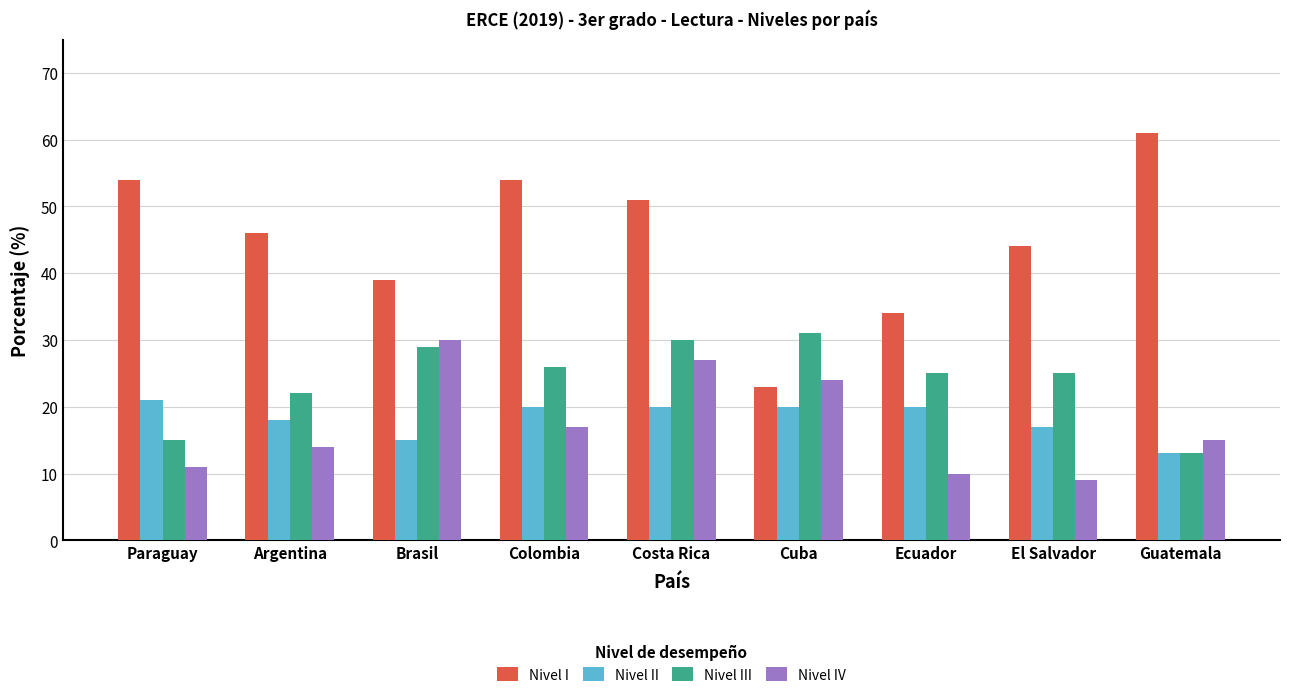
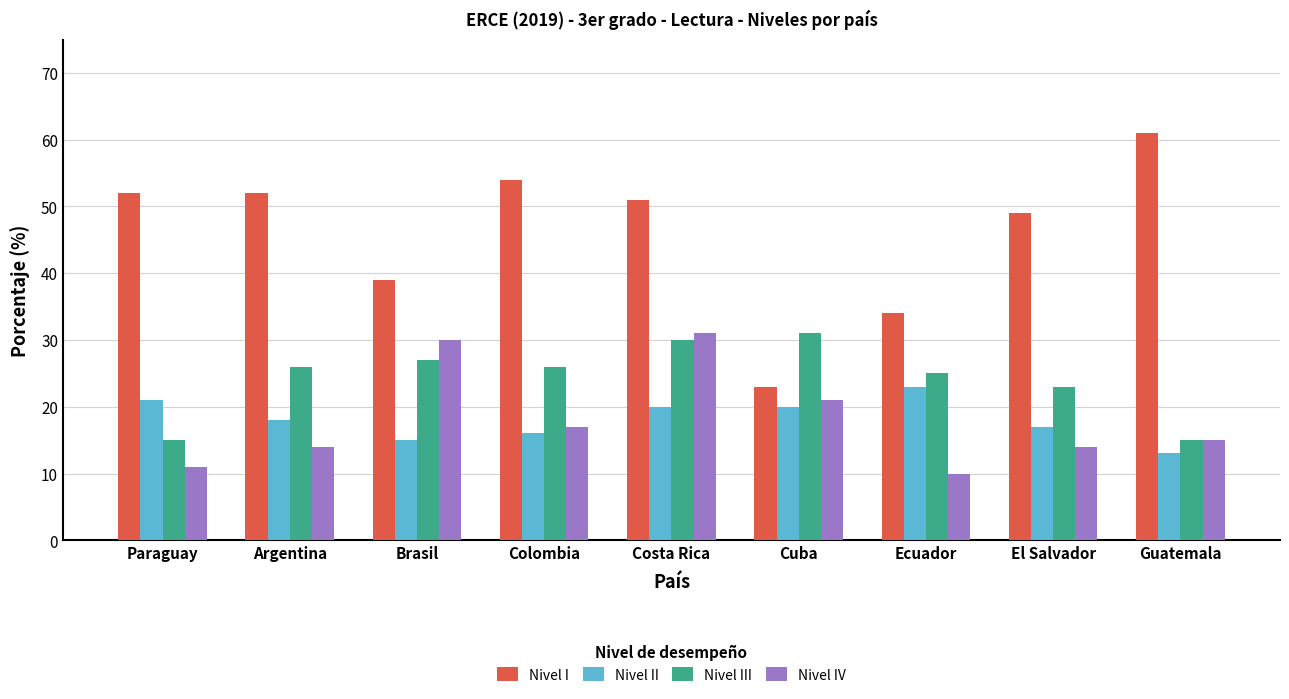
  {
    "Nivel I": {
-     "Paraguay": 54,
-     "Argentina": 46,
+     "Paraguay": 52,
+     "Argentina": 52,
      "Brasil": 39,
      "Colombia": 54,
      "Costa Rica": 51,
      "Cuba": 23,
      "Ecuador": 34,
-     "El Salvador": 44,
+     "El Salvador": 49,
      "Guatemala": 61
    },
    "Nivel II": {
      "Paraguay": 21,
      "Argentina": 18,
      "Brasil": 15,
-     "Colombia": 20,
+     "Colombia": 16,
      "Costa Rica": 20,
      "Cuba": 20,
-     "Ecuador": 20,
+     "Ecuador": 23,
      "El Salvador": 17,
      "Guatemala": 13
    },
    "Nivel III": {
      "Paraguay": 15,
-     "Argentina": 22,
-     "Brasil": 29,
+     "Argentina": 26,
+     "Brasil": 27,
      "Colombia": 26,
      "Costa Rica": 30,
      "Cuba": 31,
      "Ecuador": 25,
-     "El Salvador": 25,
-     "Guatemala": 13
+     "El Salvador": 23,
+     "Guatemala": 15
    },
    "Nivel IV": {
      "Paraguay": 11,
      "Argentina": 14,
      "Brasil": 30,
      "Colombia": 17,
-     "Costa Rica": 27,
-     "Cuba": 24,
+     "Costa Rica": 31,
+     "Cuba": 21,
      "Ecuador": 10,
-     "El Salvador": 9,
+     "El Salvador": 14,
      "Guatemala": 15
    }
  }
